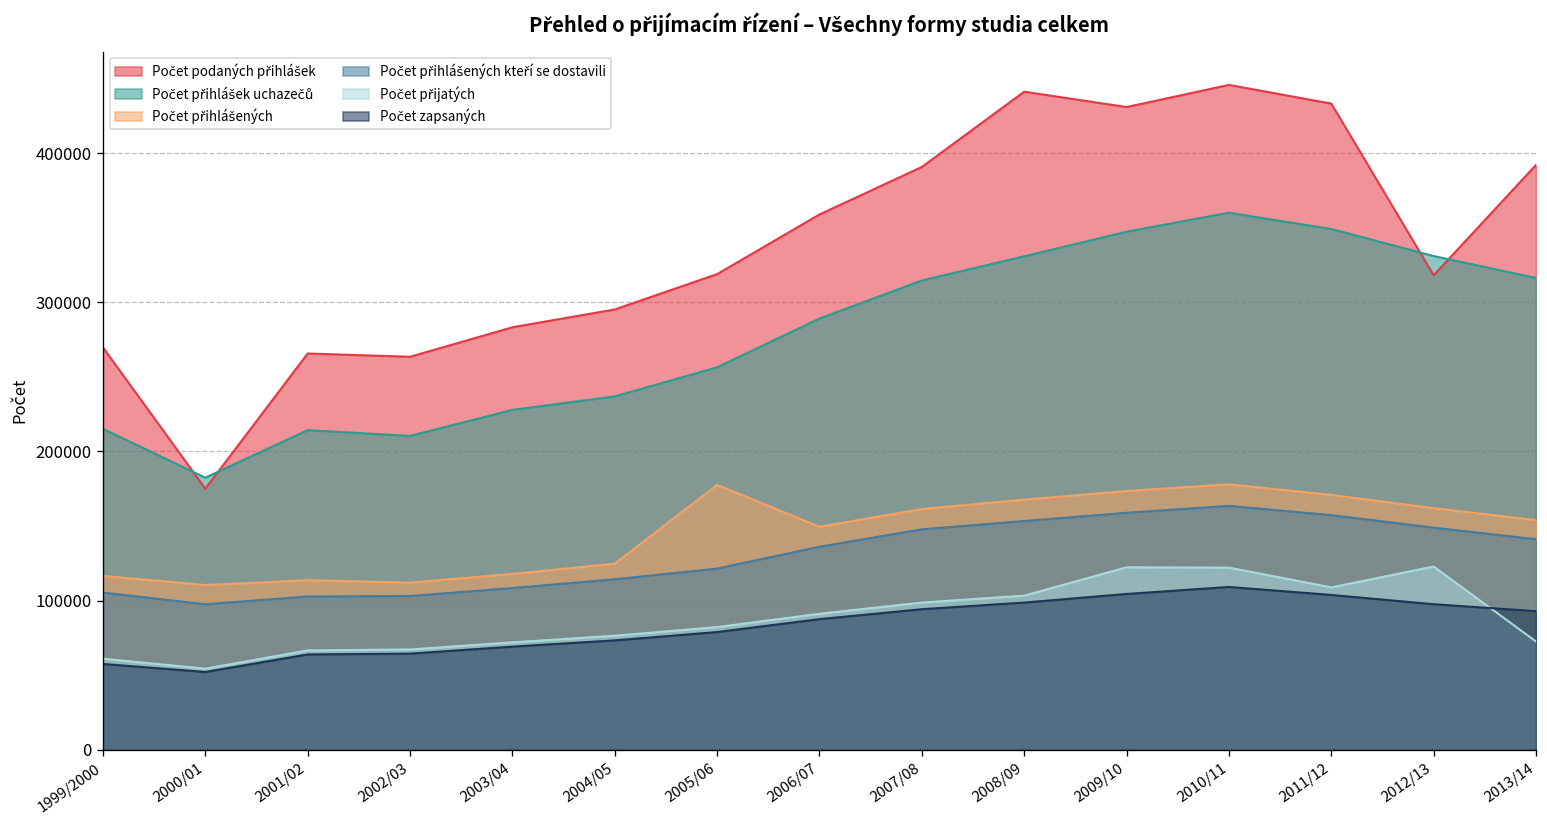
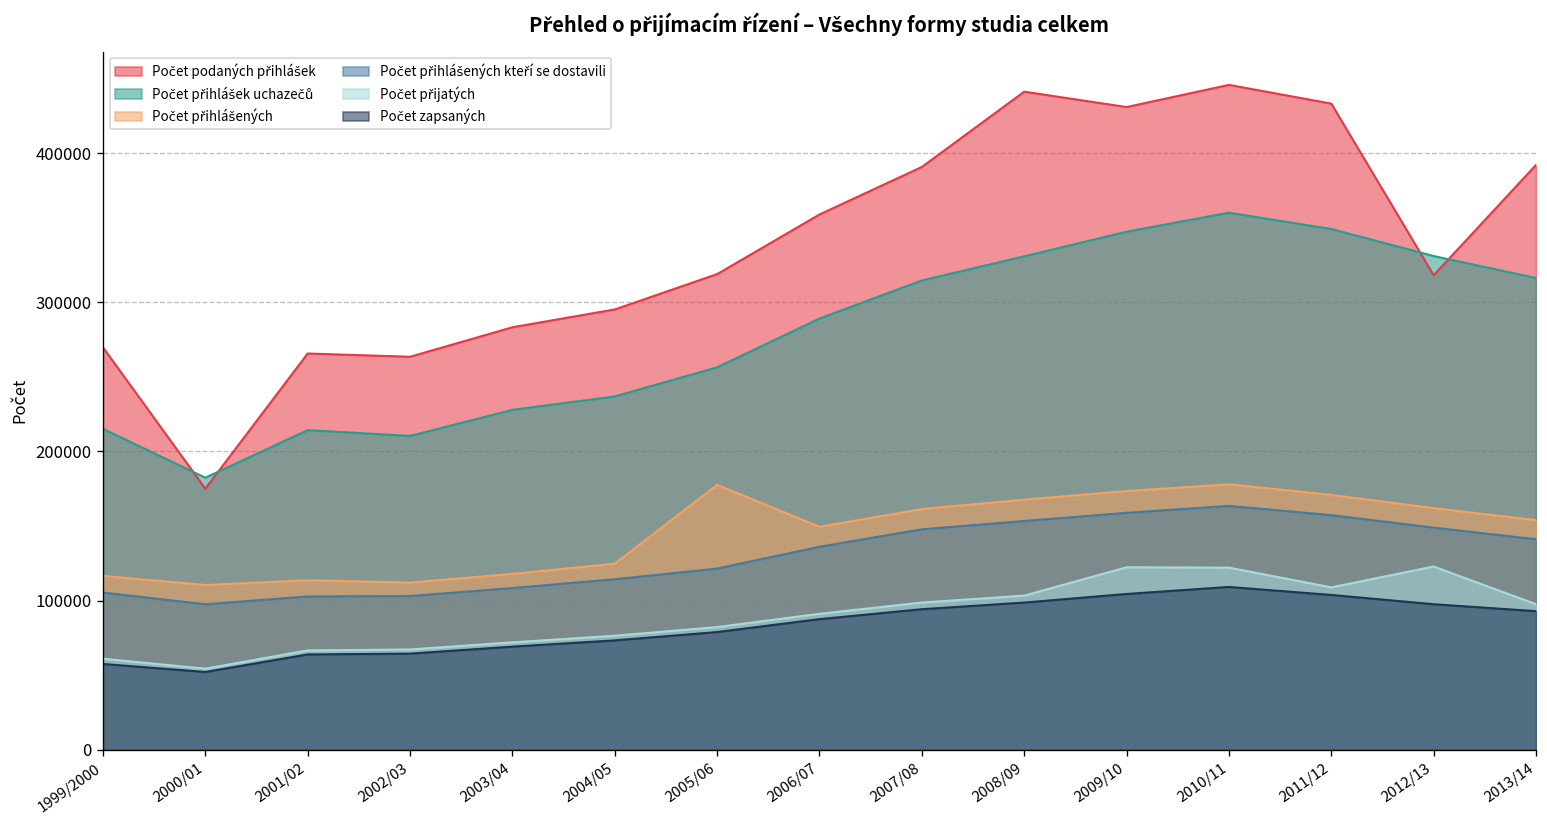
  {
    "Počet podaných přihlášek": {
      "1999/2000": 270000,
      "2000/01": 175000,
      "2001/02": 266000,
      "2002/03": 263000,
      "2003/04": 283000,
      "2004/05": 295000,
      "2005/06": 319000,
      "2006/07": 359000,
      "2007/08": 391000,
      "2008/09": 441000,
      "2009/10": 431000,
      "2010/11": 446000,
      "2011/12": 433000,
      "2012/13": 318000,
      "2013/14": 392000
    },
    "Počet přihlášených": {
      "1999/2000": 117000,
      "2000/01": 110000,
      "2001/02": 114000,
      "2002/03": 112000,
      "2003/04": 118000,
      "2004/05": 125000,
      "2005/06": 178000,
      "2006/07": 150000,
      "2007/08": 161000,
      "2008/09": 168000,
      "2009/10": 173000,
      "2010/11": 178000,
      "2011/12": 171000,
      "2012/13": 162000,
      "2013/14": 154000
    },
    "Počet přijatých": {
      "1999/2000": 61000,
      "2000/01": 54000,
      "2001/02": 67000,
      "2002/03": 67000,
      "2003/04": 72000,
      "2004/05": 77000,
      "2005/06": 82000,
      "2006/07": 91000,
      "2007/08": 99000,
      "2008/09": 103000,
      "2009/10": 122000,
      "2010/11": 122000,
      "2011/12": 109000,
      "2012/13": 123000,
-     "2013/14": 73000
+     "2013/14": 98000
    },
    "Počet zapsaných": {
      "1999/2000": 58000,
      "2000/01": 52000,
      "2001/02": 64000,
      "2002/03": 65000,
      "2003/04": 69000,
      "2004/05": 73000,
      "2005/06": 79000,
      "2006/07": 88000,
      "2007/08": 94000,
      "2008/09": 99000,
      "2009/10": 105000,
      "2010/11": 109000,
      "2011/12": 104000,
      "2012/13": 98000,
      "2013/14": 93000
    }
  }
